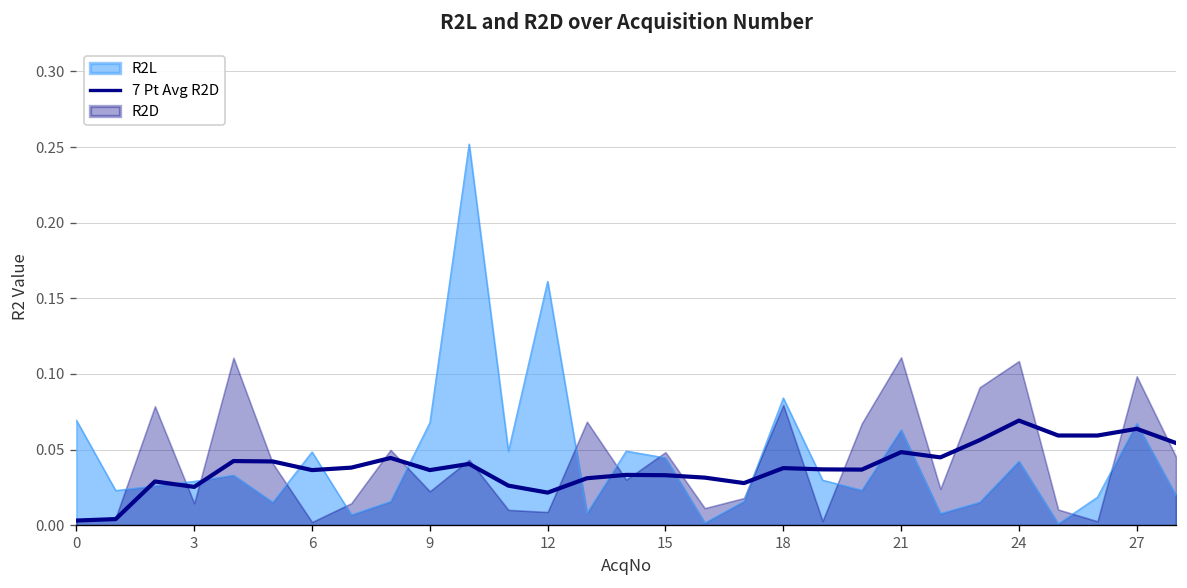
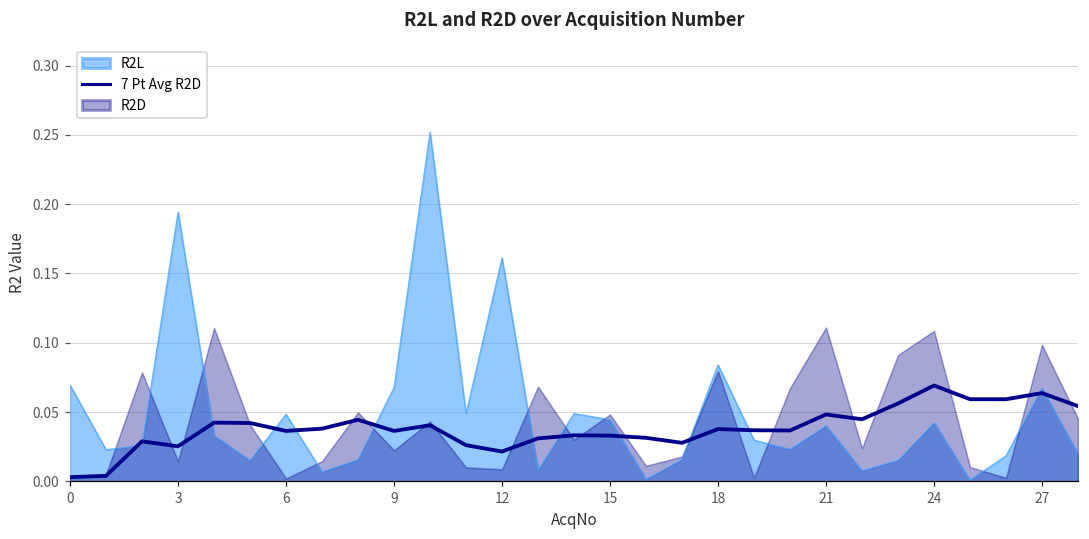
  {
    "R2L": {
      "0": 0.069,
-     "3": 0.029,
+     "3": 0.194,
      "6": 0.048,
      "9": 0.068,
      "12": 0.161,
      "15": 0.045,
      "18": 0.084,
-     "21": 0.063,
+     "21": 0.040,
      "24": 0.042,
      "27": 0.067
    }
  }
